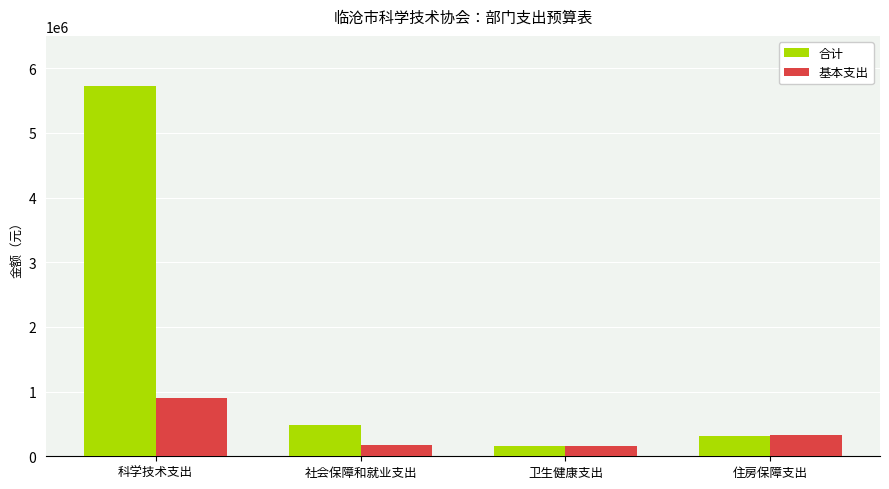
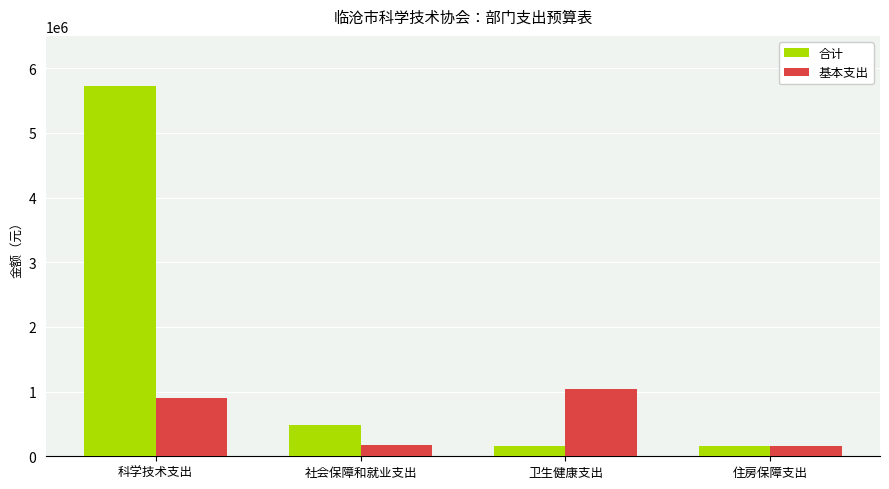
  {
    "合计": {
      "科学技术支出": 5700000,
      "社会保障和就业支出": 500000,
      "卫生健康支出": 200000,
-     "住房保障支出": 300000
+     "住房保障支出": 200000
    },
    "基本支出": {
      "科学技术支出": 900000,
      "社会保障和就业支出": 200000,
-     "卫生健康支出": 200000,
-     "住房保障支出": 300000
+     "卫生健康支出": 1000000,
+     "住房保障支出": 200000
    }
  }
